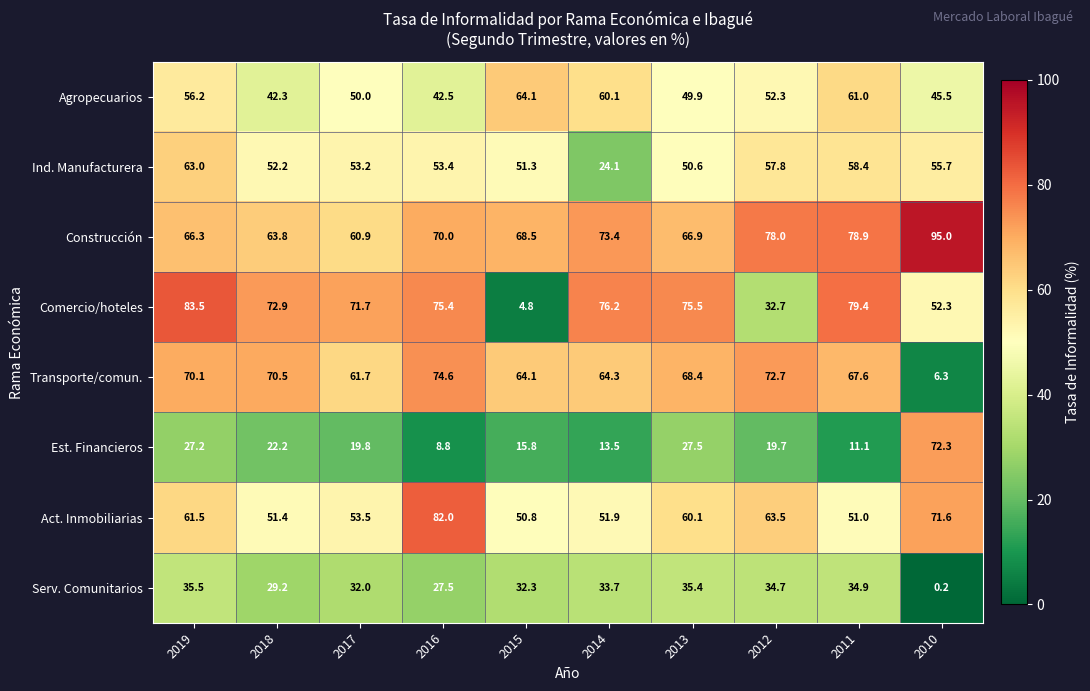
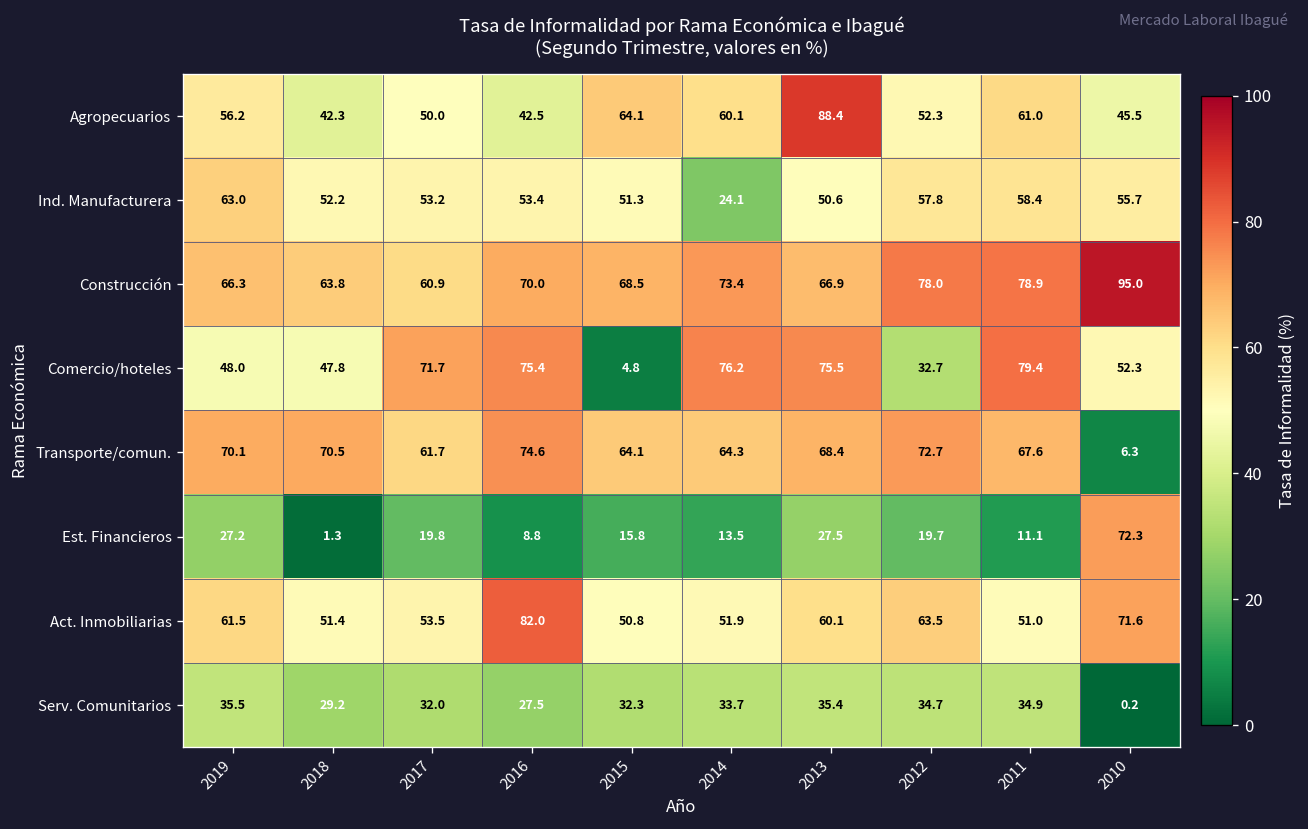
  {
    "Agropecuarios": {
      "2019": 56.2,
      "2018": 42.3,
      "2017": 50.0,
      "2016": 42.5,
      "2015": 64.1,
      "2014": 60.1,
-     "2013": 49.9,
+     "2013": 88.4,
      "2012": 52.3,
      "2011": 61.0,
      "2010": 45.5
    },
    "Ind. Manufacturera": {
      "2019": 63.0,
      "2018": 52.2,
      "2017": 53.2,
      "2016": 53.4,
      "2015": 51.3,
      "2014": 24.1,
      "2013": 50.6,
      "2012": 57.8,
      "2011": 58.4,
      "2010": 55.7
    },
    "Construcción": {
      "2019": 66.3,
      "2018": 63.8,
      "2017": 60.9,
      "2016": 70.0,
      "2015": 68.5,
      "2014": 73.4,
      "2013": 66.9,
      "2012": 78.0,
      "2011": 78.9,
      "2010": 95.0
    },
    "Comercio/hoteles": {
-     "2019": 83.5,
-     "2018": 72.9,
+     "2019": 48.0,
+     "2018": 47.8,
      "2017": 71.7,
      "2016": 75.4,
      "2015": 4.8,
      "2014": 76.2,
      "2013": 75.5,
      "2012": 32.7,
      "2011": 79.4,
      "2010": 52.3
    },
    "Transporte/comun.": {
      "2019": 70.1,
      "2018": 70.5,
      "2017": 61.7,
      "2016": 74.6,
      "2015": 64.1,
      "2014": 64.3,
      "2013": 68.4,
      "2012": 72.7,
      "2011": 67.6,
      "2010": 6.3
    },
    "Est. Financieros": {
      "2019": 27.2,
-     "2018": 22.2,
+     "2018": 1.3,
      "2017": 19.8,
      "2016": 8.8,
      "2015": 15.8,
      "2014": 13.5,
      "2013": 27.5,
      "2012": 19.7,
      "2011": 11.1,
      "2010": 72.3
    },
    "Act. Inmobiliarias": {
      "2019": 61.5,
      "2018": 51.4,
      "2017": 53.5,
      "2016": 82.0,
      "2015": 50.8,
      "2014": 51.9,
      "2013": 60.1,
      "2012": 63.5,
      "2011": 51.0,
      "2010": 71.6
    },
    "Serv. Comunitarios": {
      "2019": 35.5,
      "2018": 29.2,
      "2017": 32.0,
      "2016": 27.5,
      "2015": 32.3,
      "2014": 33.7,
      "2013": 35.4,
      "2012": 34.7,
      "2011": 34.9,
      "2010": 0.2
    }
  }
